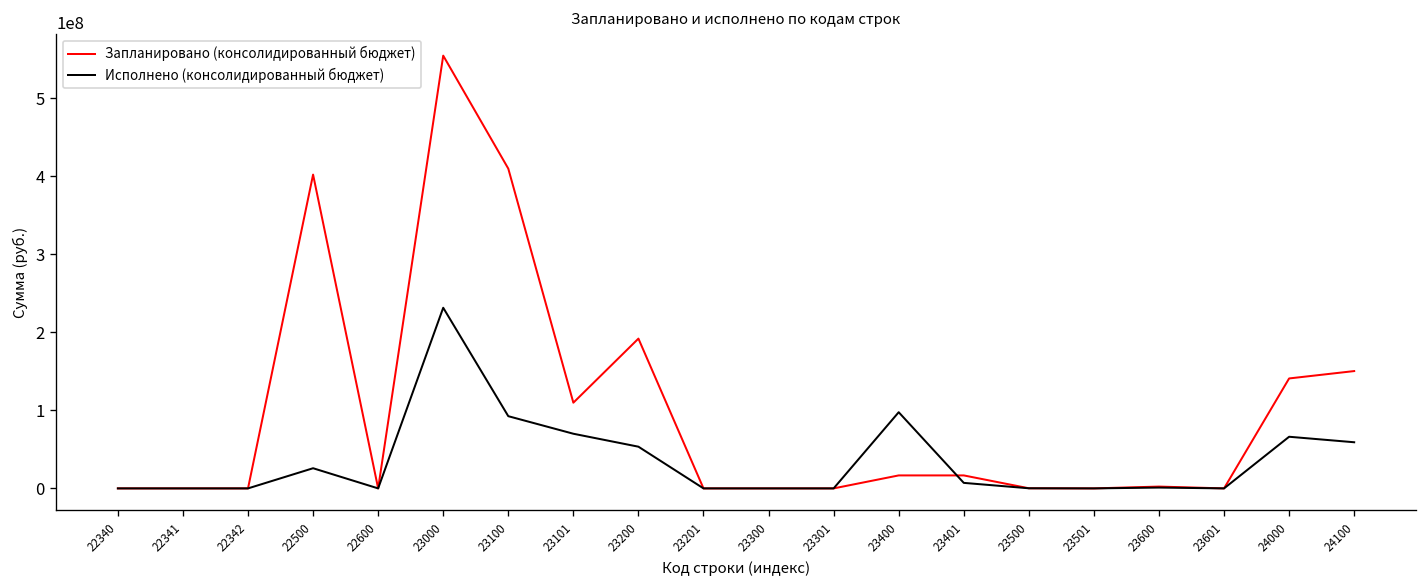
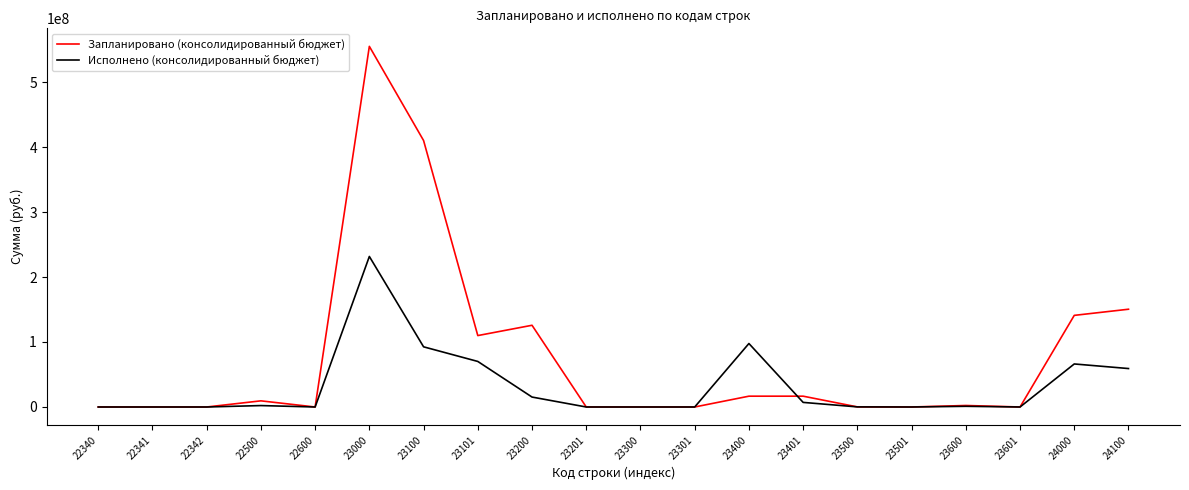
  {
    "Запланировано (консолидированный бюджет)": {
-     "22500": 400000000,
+     "22500": 10000000,
      "23000": 550000000,
      "23100": 410000000,
      "23101": 110000000,
-     "23200": 190000000,
+     "23200": 130000000,
      "23400": 20000000,
      "23401": 20000000,
      "24000": 140000000,
      "24100": 150000000
    },
    "Исполнено (консолидированный бюджет)": {
-     "22500": 30000000,
+     "22500": 0,
      "23000": 230000000,
      "23100": 90000000,
      "23101": 70000000,
-     "23200": 50000000,
+     "23200": 20000000,
      "23400": 100000000,
      "23401": 10000000,
      "24000": 70000000,
      "24100": 60000000
    }
  }
